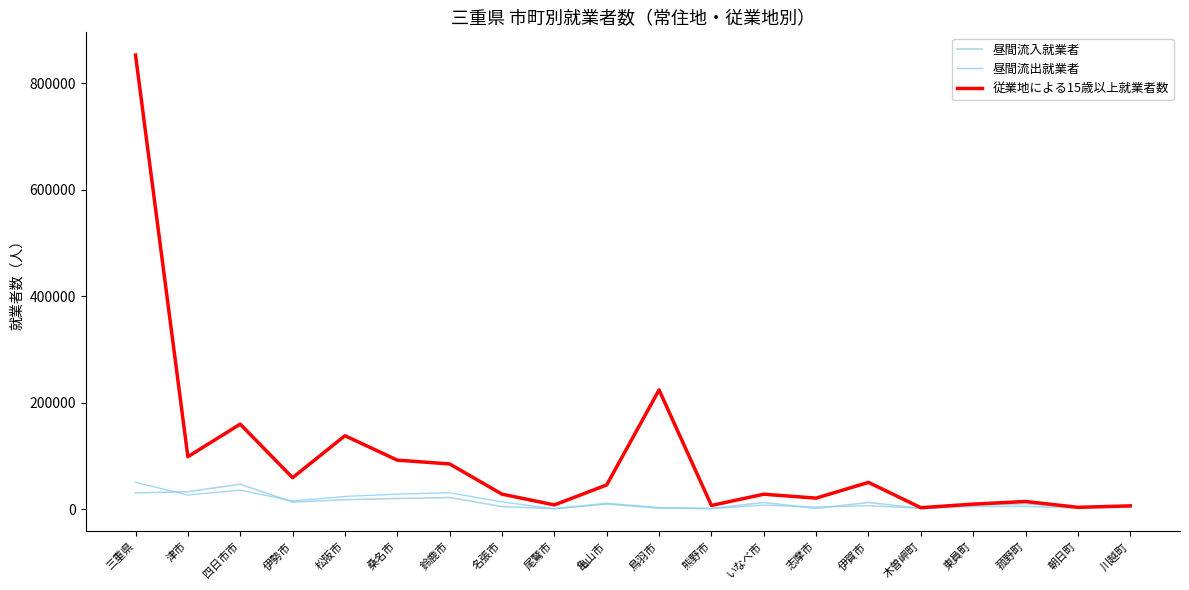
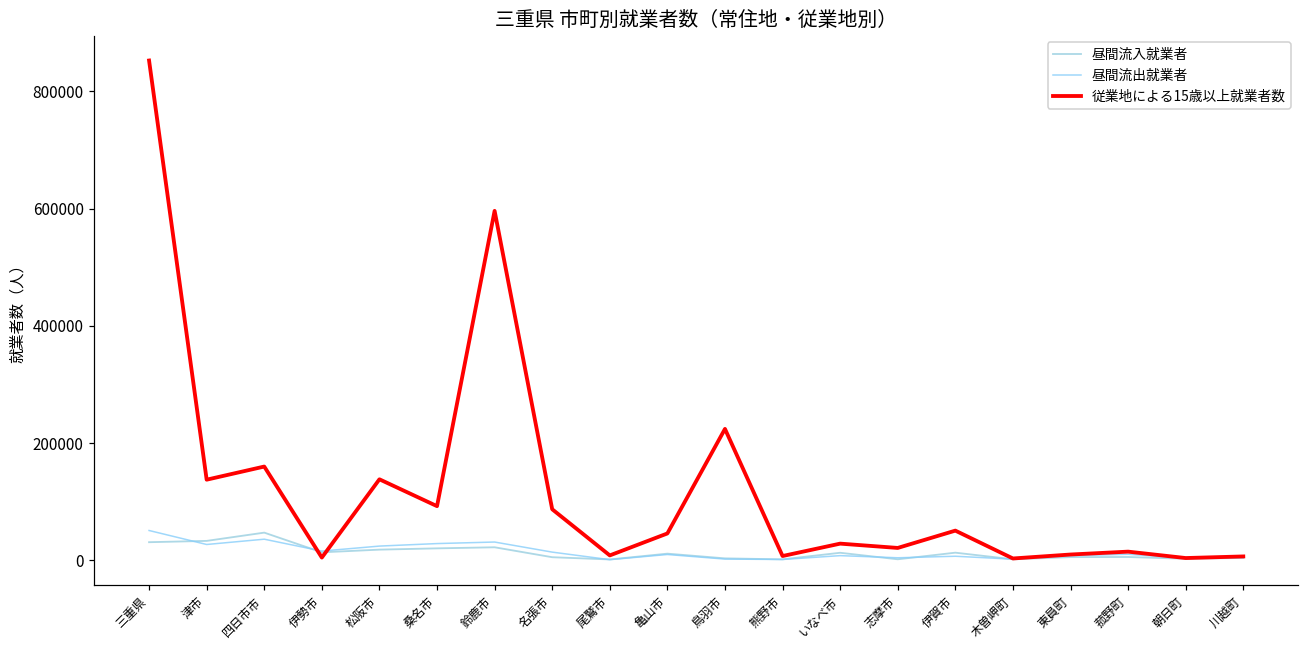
  {
    "従業地による15歳以上就業者数": {
      "三重県": 850000,
-     "津市": 100000,
+     "津市": 140000,
      "四日市市": 160000,
-     "伊勢市": 60000,
+     "伊勢市": 0,
      "松阪市": 140000,
      "桑名市": 90000,
-     "鈴鹿市": 90000,
-     "名張市": 30000,
+     "鈴鹿市": 600000,
+     "名張市": 90000,
      "尾鷲市": 10000,
      "亀山市": 50000,
      "鳥羽市": 220000,
      "熊野市": 10000,
      "いなべ市": 30000,
      "志摩市": 20000,
      "伊賀市": 50000
    }
  }
